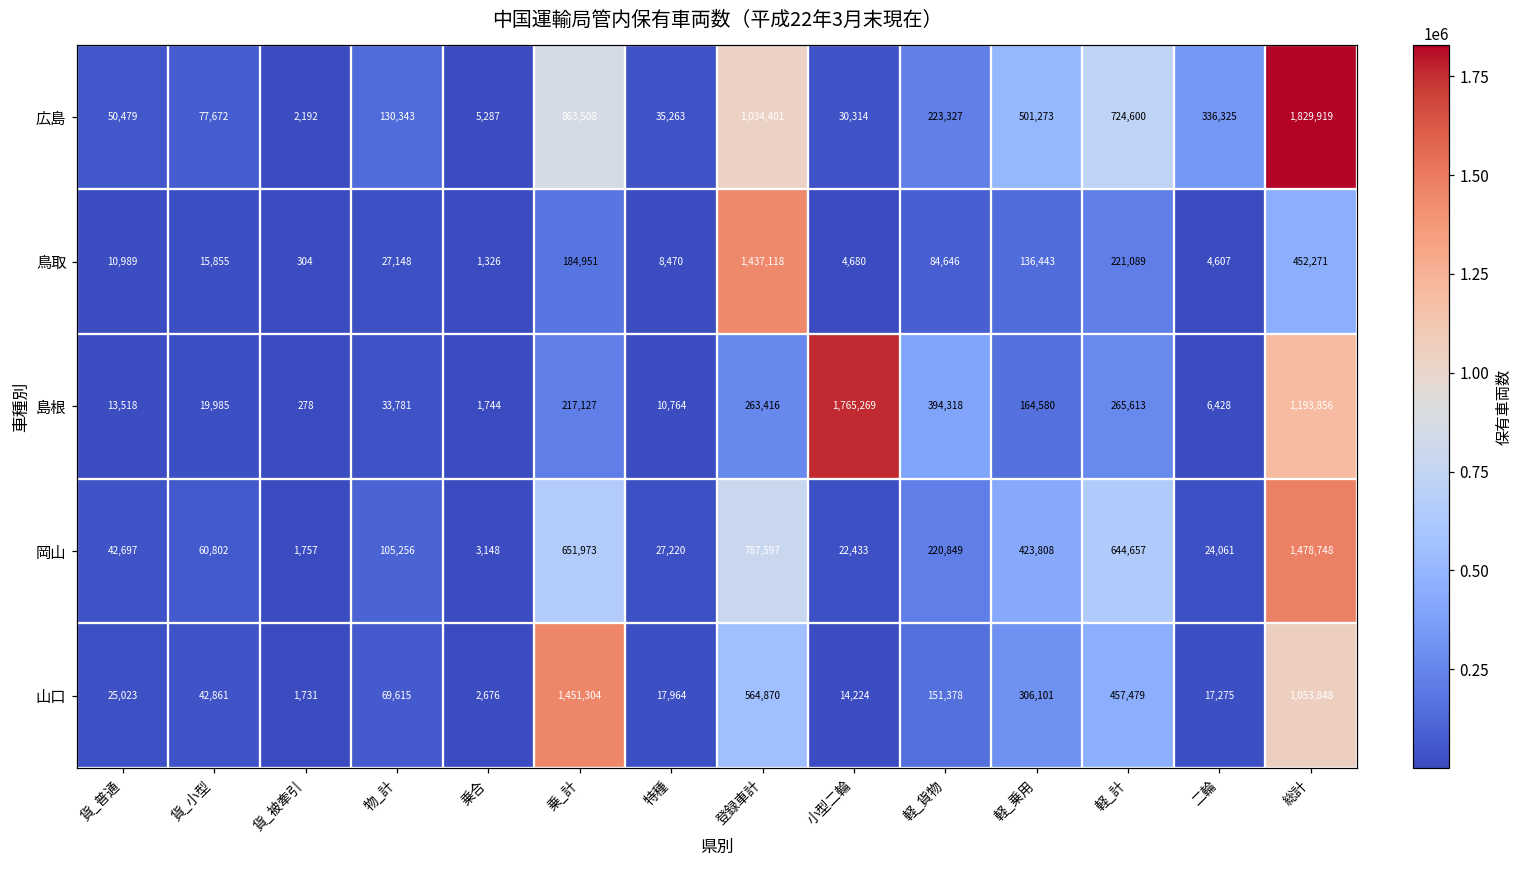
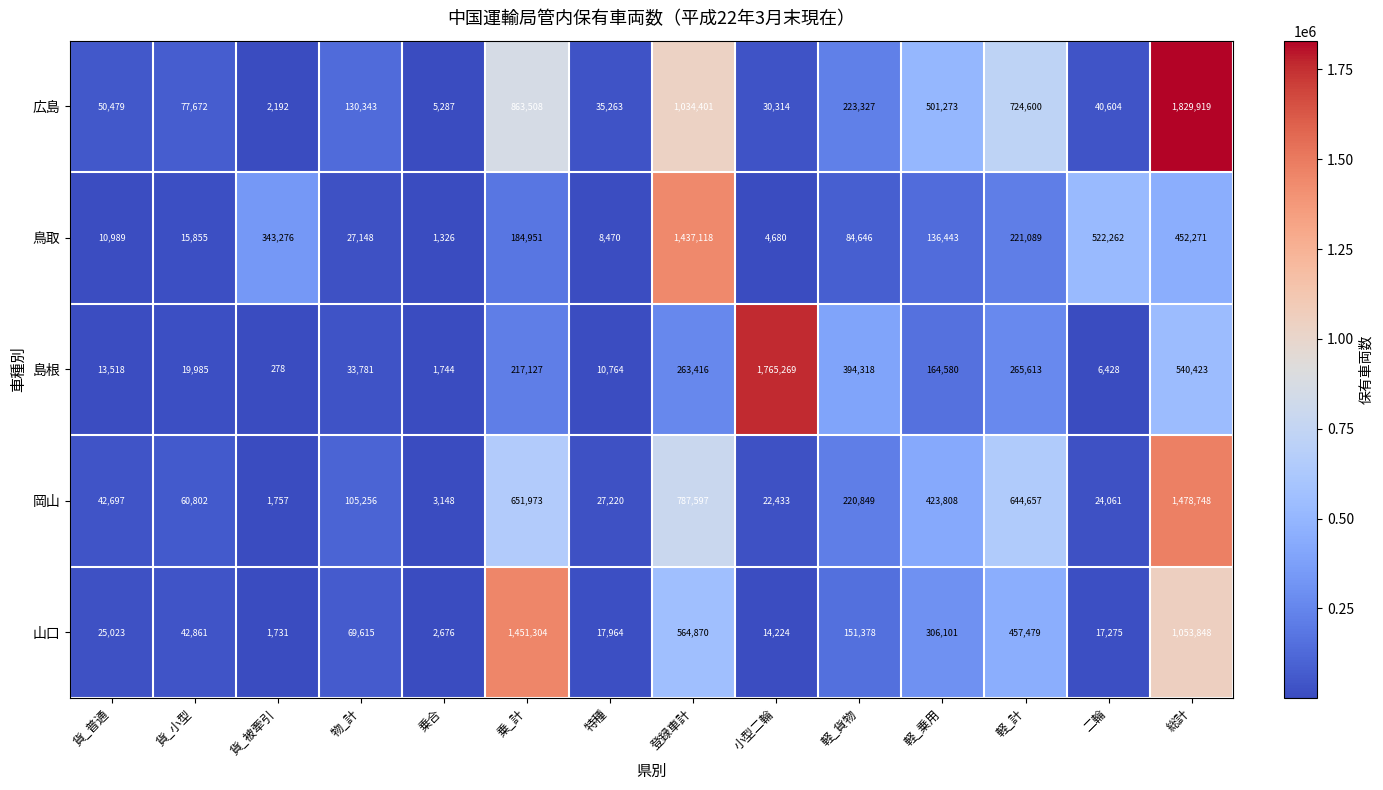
  {
    "広島": {
      "貨_普通": "50,479",
      "貨_小型": "77,672",
      "貨_被牽引": "2,192",
      "物_計": "130,343",
      "乗合": "5,287",
      "特種": "35,263",
      "登録車計": "1,034,401",
      "小型二輪": "30,314",
      "軽_貨物": "223,327",
      "軽_乗用": "501,273",
      "軽_計": "724,600",
-     "二輪": "336,325",
+     "二輪": "40,604",
      "総計": "1,829,919"
    },
    "鳥取": {
      "貨_普通": "10,989",
      "貨_小型": "15,855",
-     "貨_被牽引": "304",
+     "貨_被牽引": "343,276",
      "物_計": "27,148",
      "乗合": "1,326",
      "乗_計": "184,951",
      "特種": "8,470",
      "登録車計": "1,437,118",
      "小型二輪": "4,680",
      "軽_貨物": "84,646",
      "軽_乗用": "136,443",
      "軽_計": "221,089",
-     "二輪": "4,607",
+     "二輪": "522,262",
      "総計": "452,271"
    },
    "島根": {
      "貨_普通": "13,518",
      "貨_小型": "19,985",
      "貨_被牽引": "278",
      "物_計": "33,781",
      "乗合": "1,744",
      "乗_計": "217,127",
      "特種": "10,764",
      "登録車計": "263,416",
      "小型二輪": "1,765,269",
      "軽_貨物": "394,318",
      "軽_乗用": "164,580",
      "軽_計": "265,613",
      "二輪": "6,428",
-     "総計": "1,193,856"
+     "総計": "540,423"
    },
    "岡山": {
      "貨_普通": "42,697",
      "貨_小型": "60,802",
      "貨_被牽引": "1,757",
      "物_計": "105,256",
      "乗合": "3,148",
      "乗_計": "651,973",
      "特種": "27,220",
      "登録車計": "787,597",
      "小型二輪": "22,433",
      "軽_貨物": "220,849",
      "軽_乗用": "423,808",
      "軽_計": "644,657",
      "二輪": "24,061",
      "総計": "1,478,748"
    },
    "山口": {
      "貨_普通": "25,023",
      "貨_小型": "42,861",
      "貨_被牽引": "1,731",
      "物_計": "69,615",
      "乗合": "2,676",
      "乗_計": "1,451,304",
      "特種": "17,964",
      "登録車計": "564,870",
      "小型二輪": "14,224",
      "軽_貨物": "151,378",
      "軽_乗用": "306,101",
      "軽_計": "457,479",
      "二輪": "17,275",
      "総計": "1,053,848"
    }
  }
